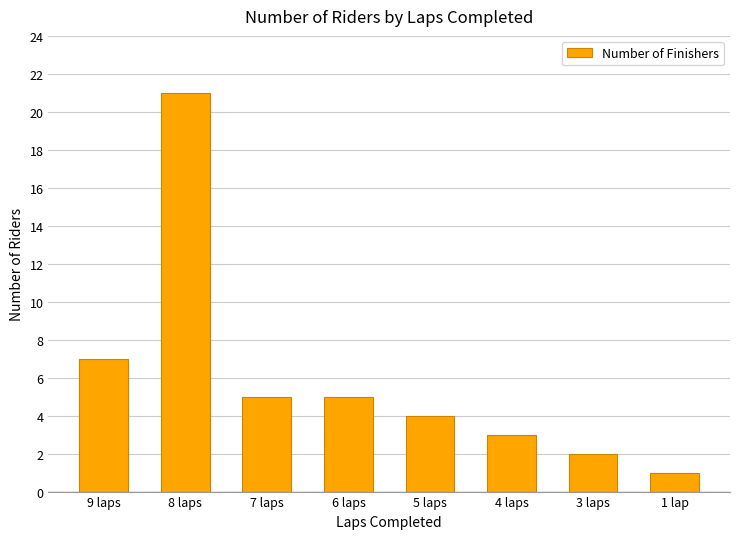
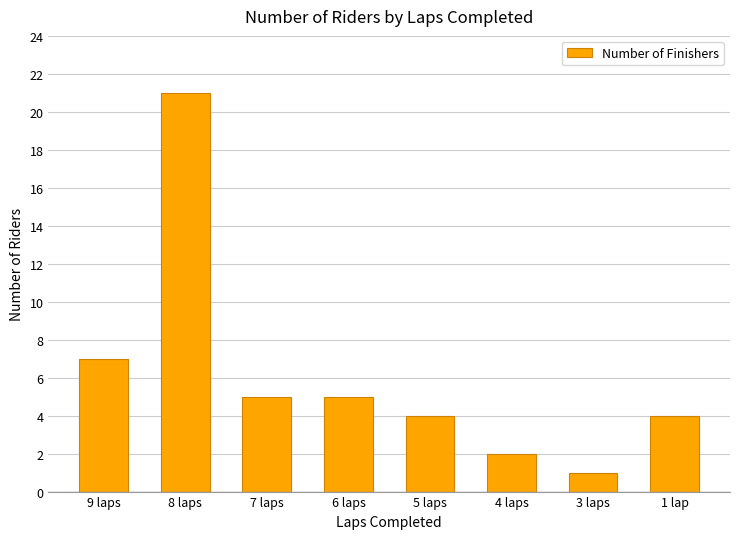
  {
    "9 laps": 7,
    "8 laps": 21,
    "7 laps": 5,
    "6 laps": 5,
    "5 laps": 4,
-   "4 laps": 3,
-   "3 laps": 2,
-   "1 lap": 1
+   "4 laps": 2,
+   "3 laps": 1,
+   "1 lap": 4
  }
